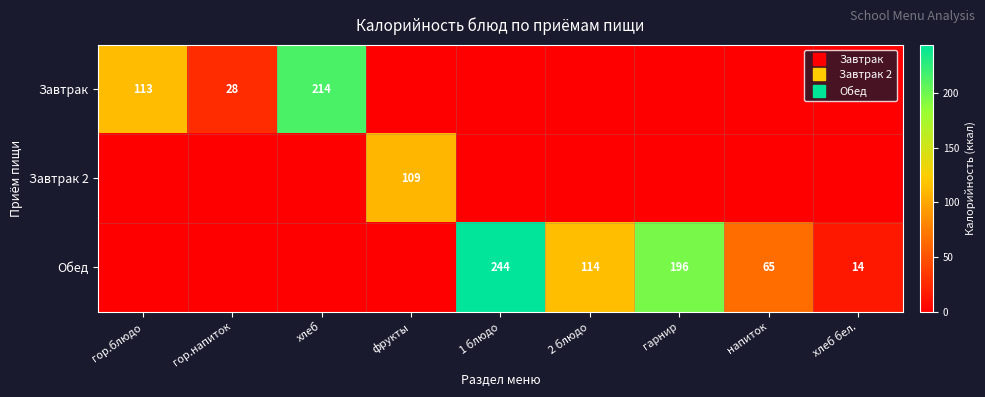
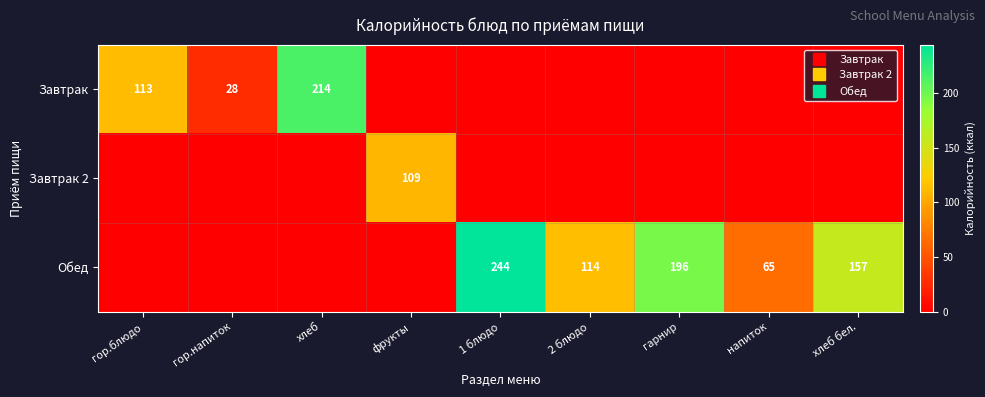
  {
    "Завтрак": {
      "гор.блюдо": 113,
      "гор.напиток": 28,
      "хлеб": 214
    },
    "Завтрак 2": {
      "фрукты": 109
    },
    "Обед": {
      "1 блюдо": 244,
      "2 блюдо": 114,
      "гарнир": 196,
      "напиток": 65,
-     "хлеб бел.": 14
+     "хлеб бел.": 157
    }
  }
